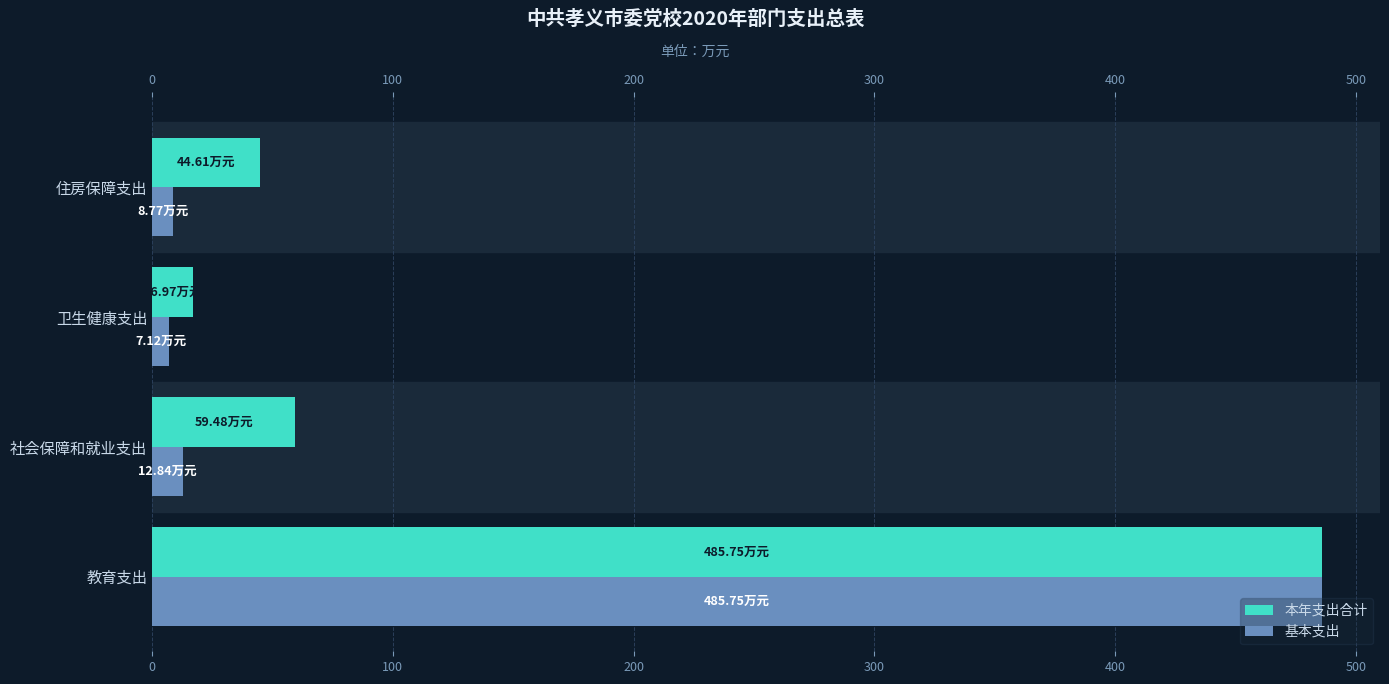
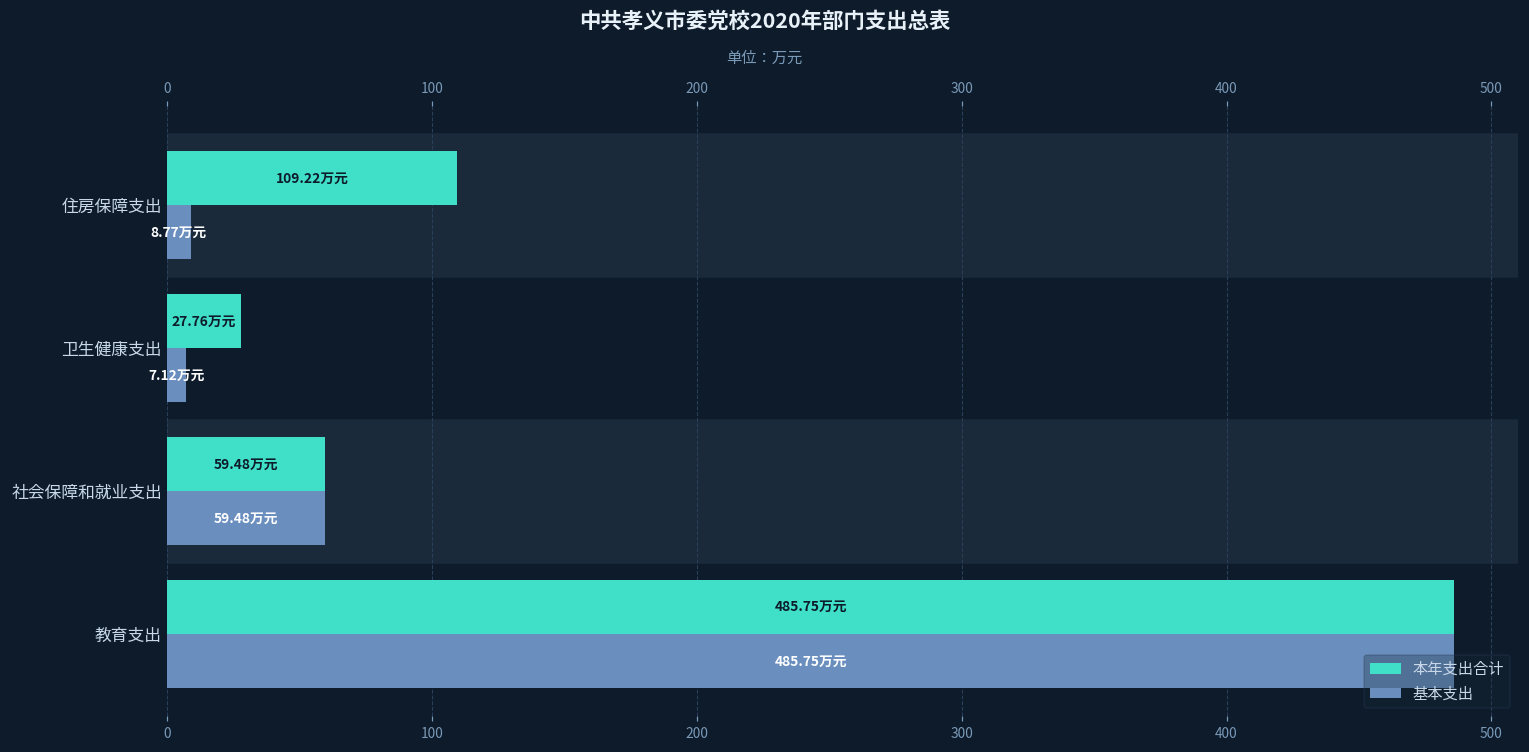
  {
    "本年支出合计": {
-     "住房保障支出": 44.61,
-     "卫生健康支出": 16.97,
+     "住房保障支出": 109.22,
+     "卫生健康支出": 27.76,
      "社会保障和就业支出": 59.48,
      "教育支出": 485.75
    },
    "基本支出": {
      "住房保障支出": 8.77,
      "卫生健康支出": 7.12,
-     "社会保障和就业支出": 12.84
+     "社会保障和就业支出": 59.48
    }
  }
